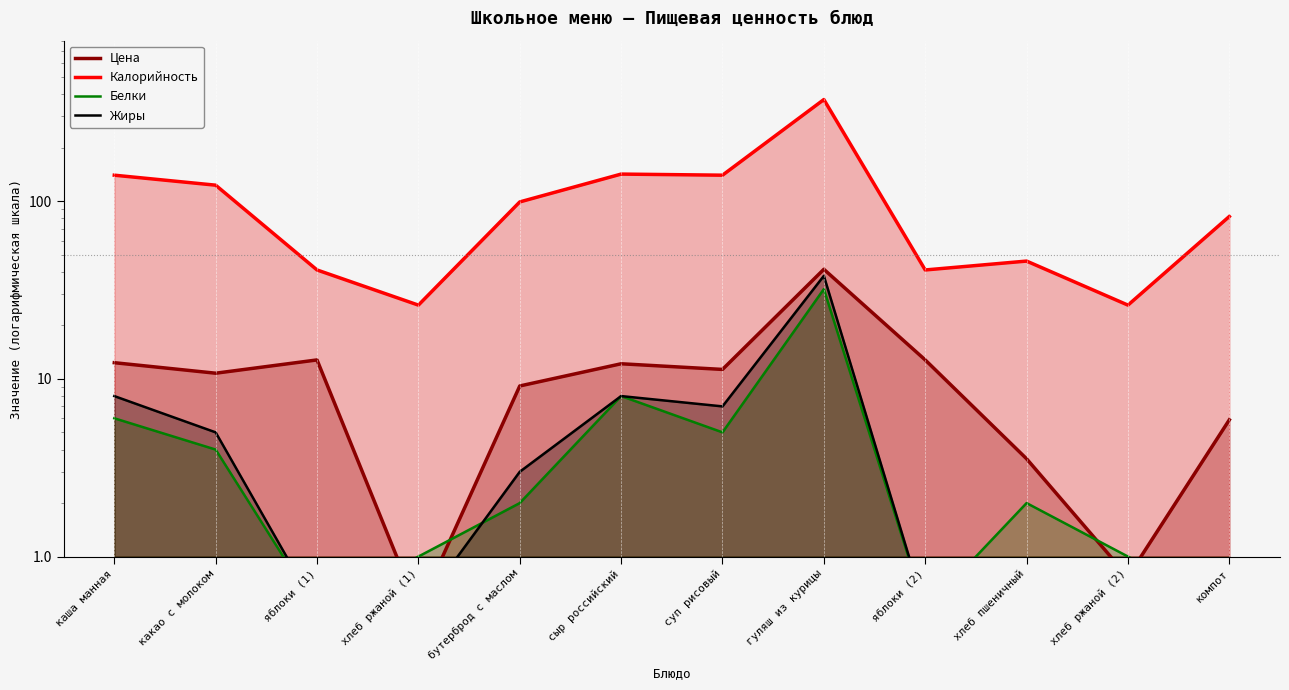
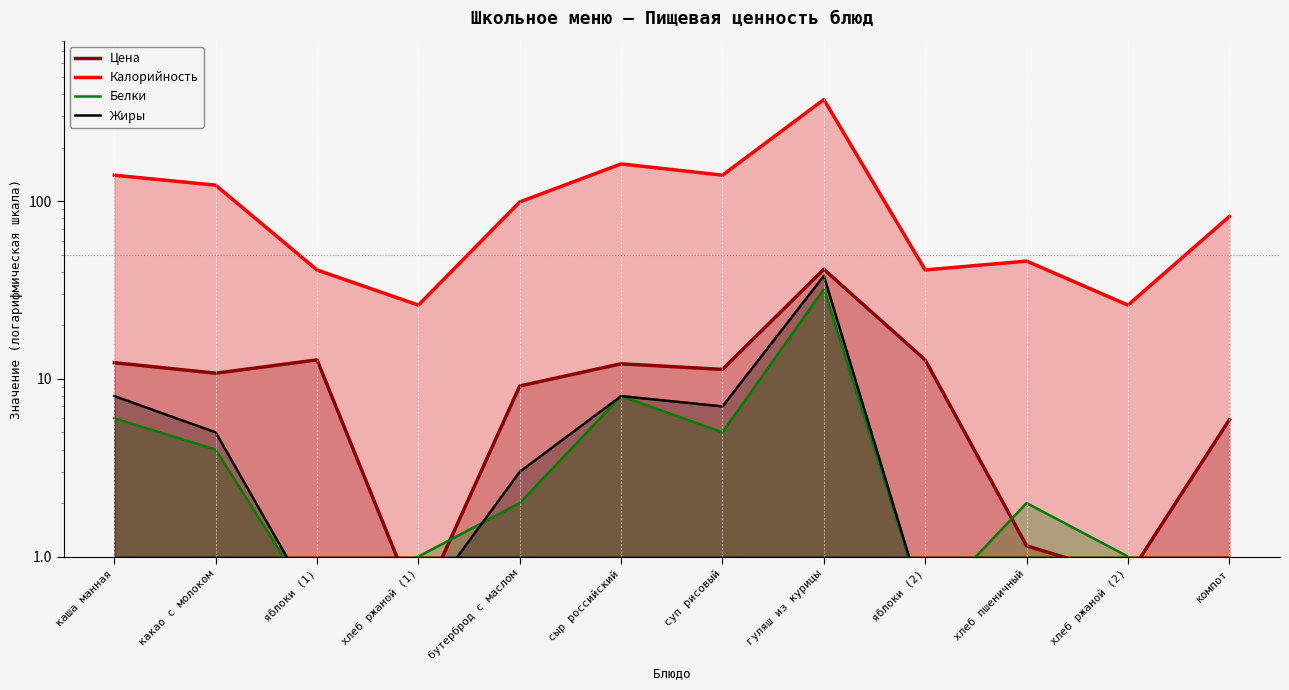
  {
    "Цена": {
-     "хлеб пшеничный": 3.6
+     "хлеб пшеничный": 1.2
    },
    "Калорийность": {
      "каша манная": 140,
      "какао с молоком": 120,
      "яблоки (1)": 41,
      "хлеб ржаной (1)": 26,
      "бутерброд с маслом": 100,
-     "сыр российский": 140,
+     "сыр российский": 160,
      "суп рисовый": 140,
      "гуляш из курицы": 370,
      "яблоки (2)": 41,
      "хлеб пшеничный": 46,
      "хлеб ржаной (2)": 26,
      "компот": 80
    }
  }
